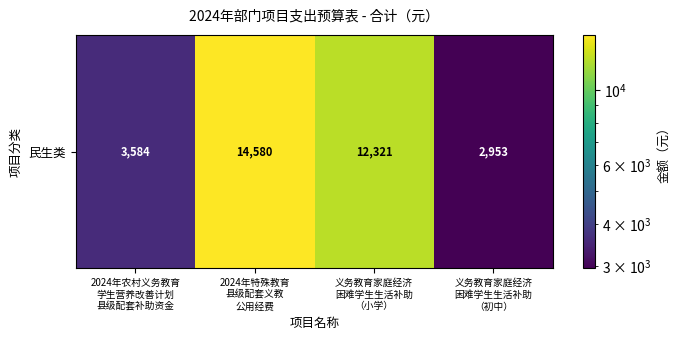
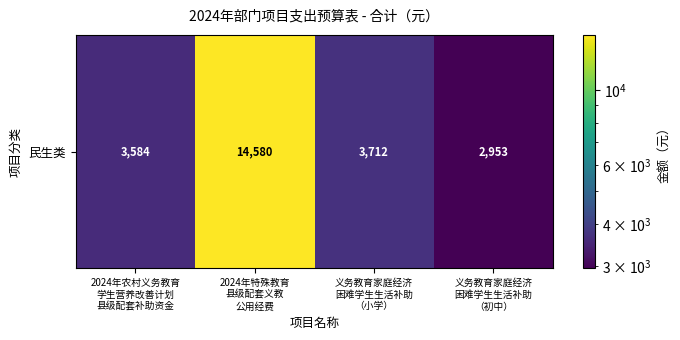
  {
    "民生类": {
      "2024年农村义务教育 学生营养改善计划 县级配套补助资金": "3,584",
      "2024年特殊教育 县级配套义教 公用经费": "14,580",
-     "义务教育家庭经济 困难学生生活补助 （小学）": "12,321",
+     "义务教育家庭经济 困难学生生活补助 （小学）": "3,712",
      "义务教育家庭经济 困难学生生活补助 （初中）": "2,953"
    }
  }
